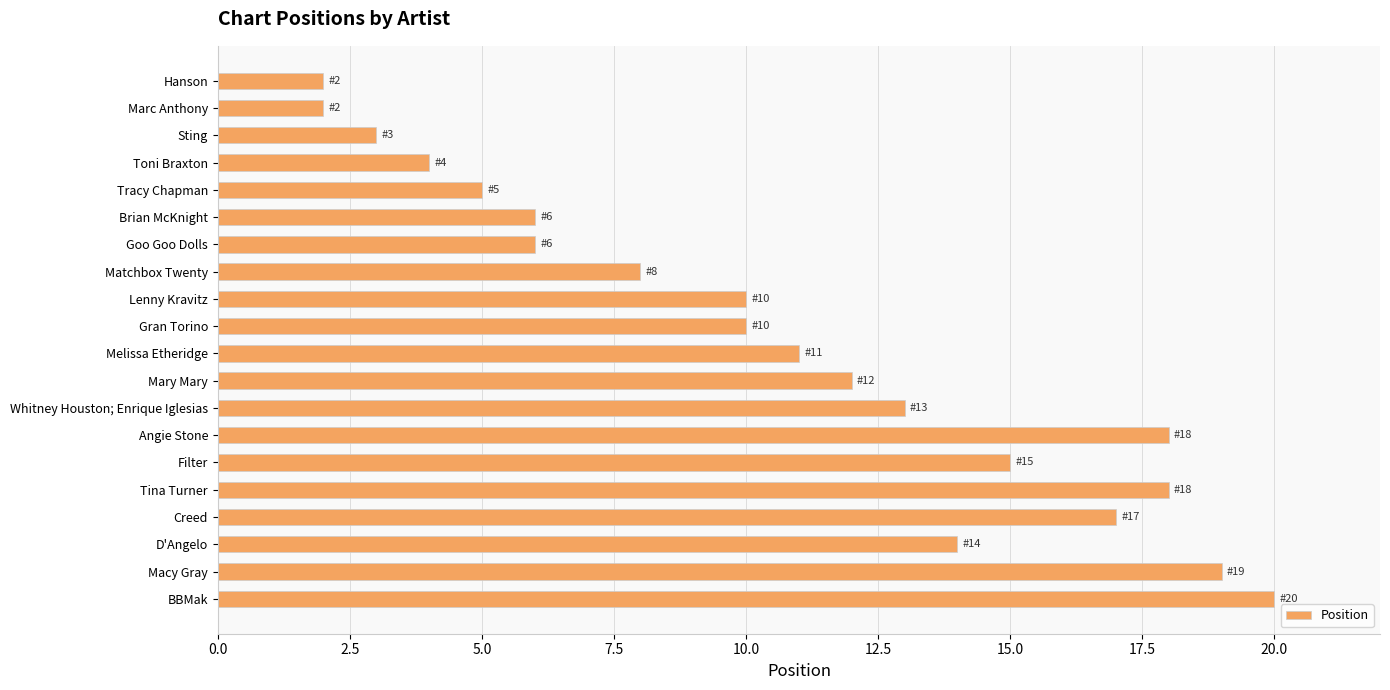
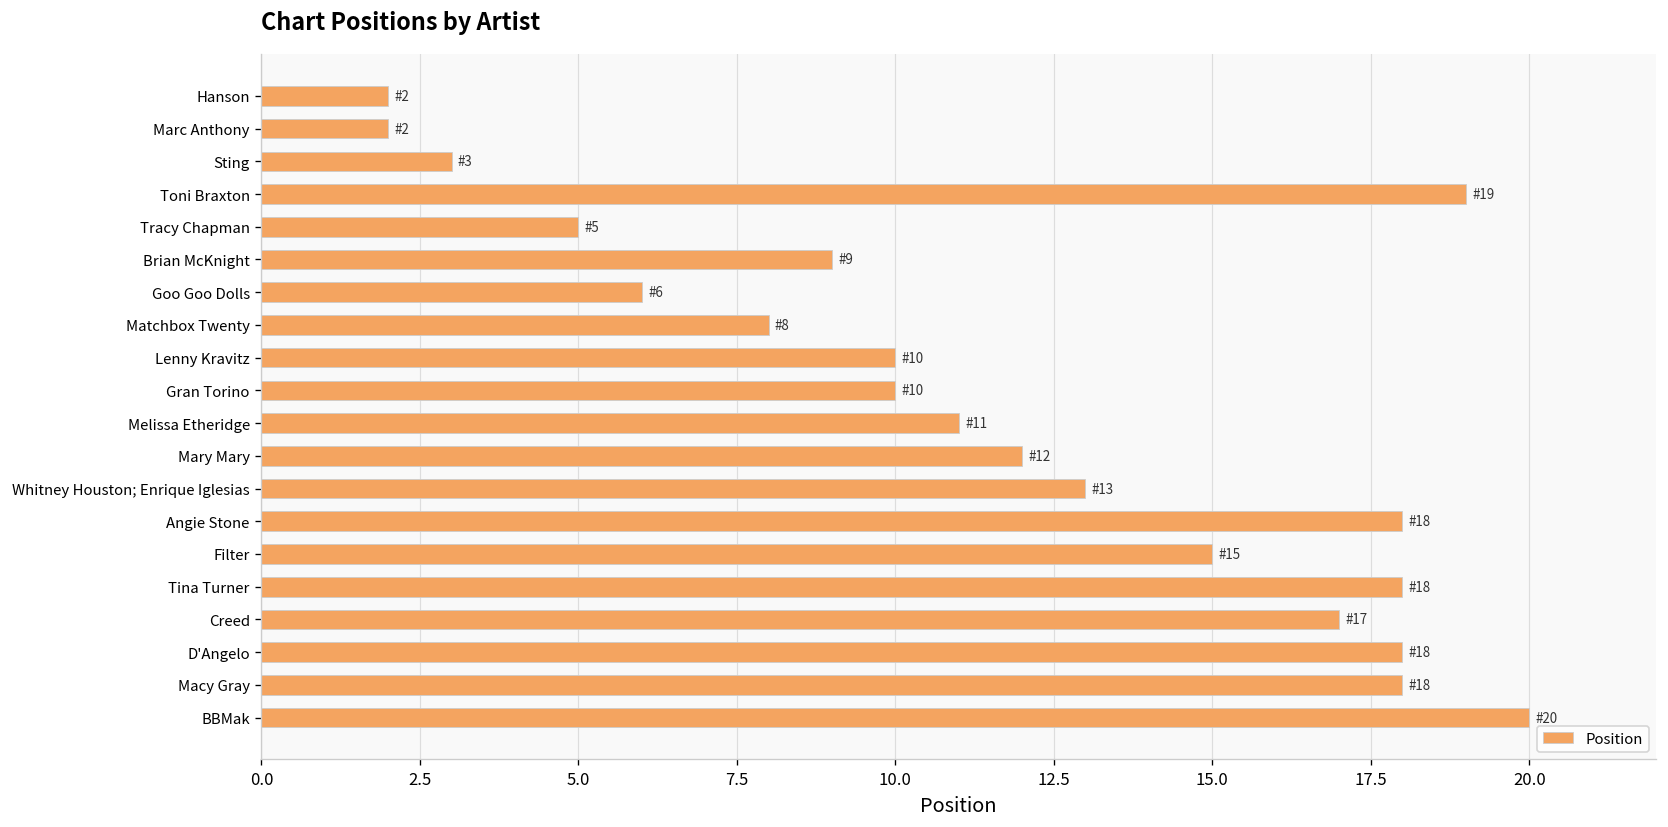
  {
    "Hanson": 2,
    "Marc Anthony": 2,
    "Sting": 3,
-   "Toni Braxton": 4,
+   "Toni Braxton": 19,
    "Tracy Chapman": 5,
-   "Brian McKnight": 6,
+   "Brian McKnight": 9,
    "Goo Goo Dolls": 6,
    "Matchbox Twenty": 8,
    "Lenny Kravitz": 10,
    "Gran Torino": 10,
    "Melissa Etheridge": 11,
    "Mary Mary": 12,
    "Whitney Houston; Enrique Iglesias": 13,
    "Angie Stone": 18,
    "Filter": 15,
    "Tina Turner": 18,
    "Creed": 17,
-   "D'Angelo": 14,
-   "Macy Gray": 19,
+   "D'Angelo": 18,
+   "Macy Gray": 18,
    "BBMak": 20
  }
